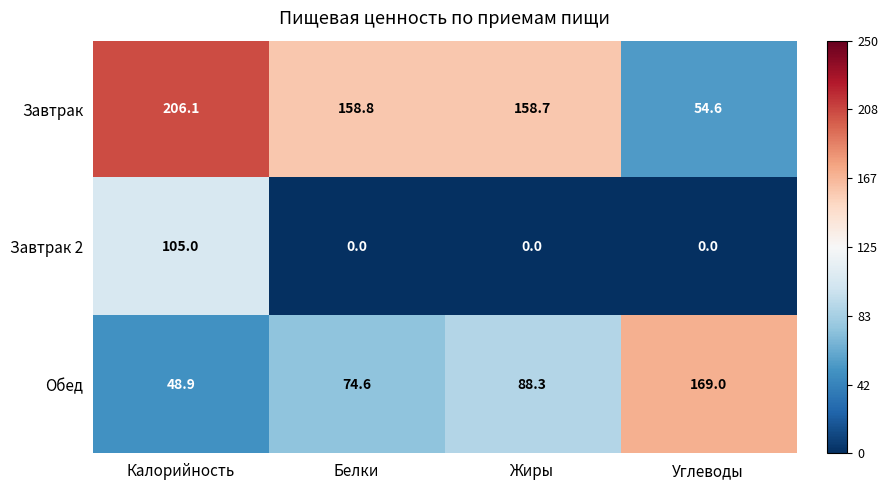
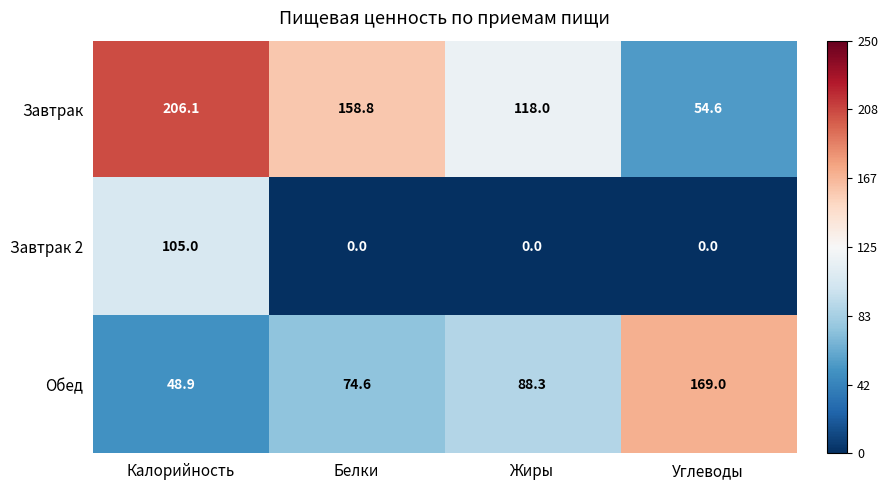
  {
    "Завтрак": {
      "Калорийность": 206.1,
      "Белки": 158.8,
-     "Жиры": 158.7,
+     "Жиры": 118.0,
      "Углеводы": 54.6
    },
    "Завтрак 2": {
      "Калорийность": 105.0,
      "Белки": 0.0,
      "Жиры": 0.0,
      "Углеводы": 0.0
    },
    "Обед": {
      "Калорийность": 48.9,
      "Белки": 74.6,
      "Жиры": 88.3,
      "Углеводы": 169.0
    }
  }
